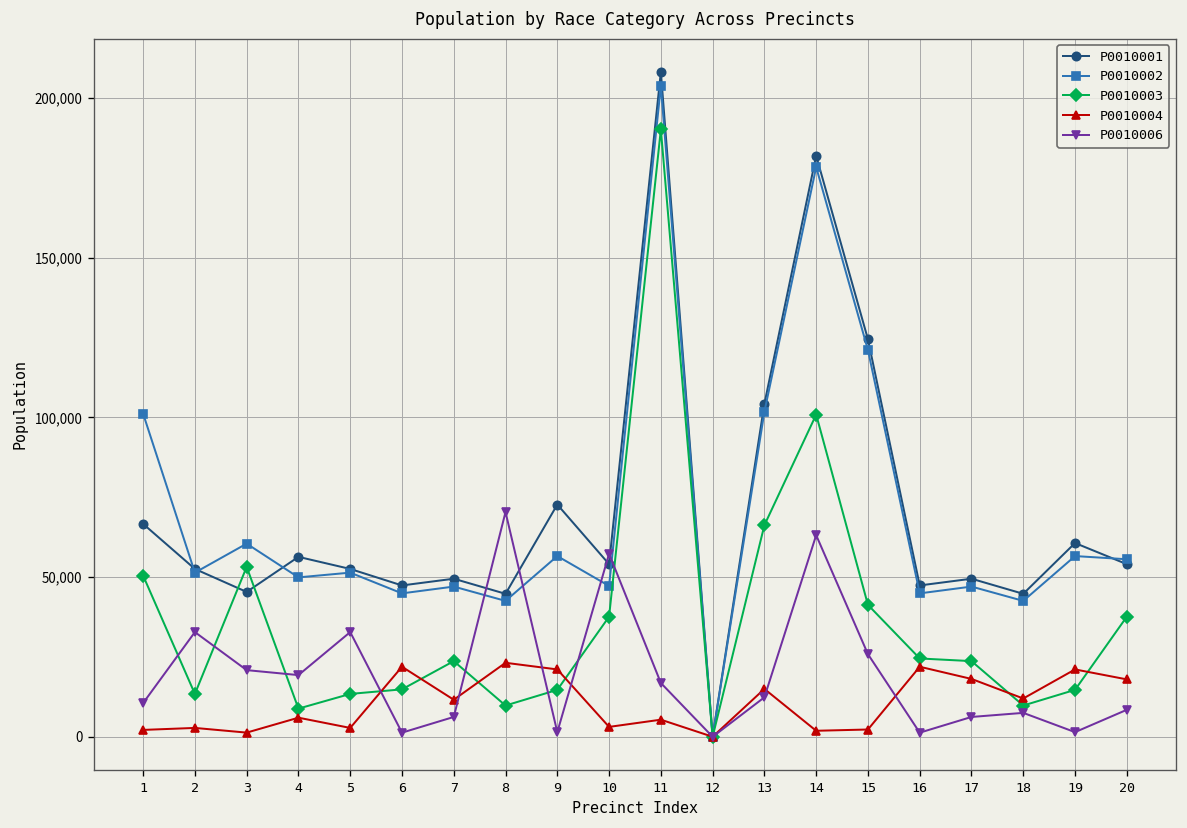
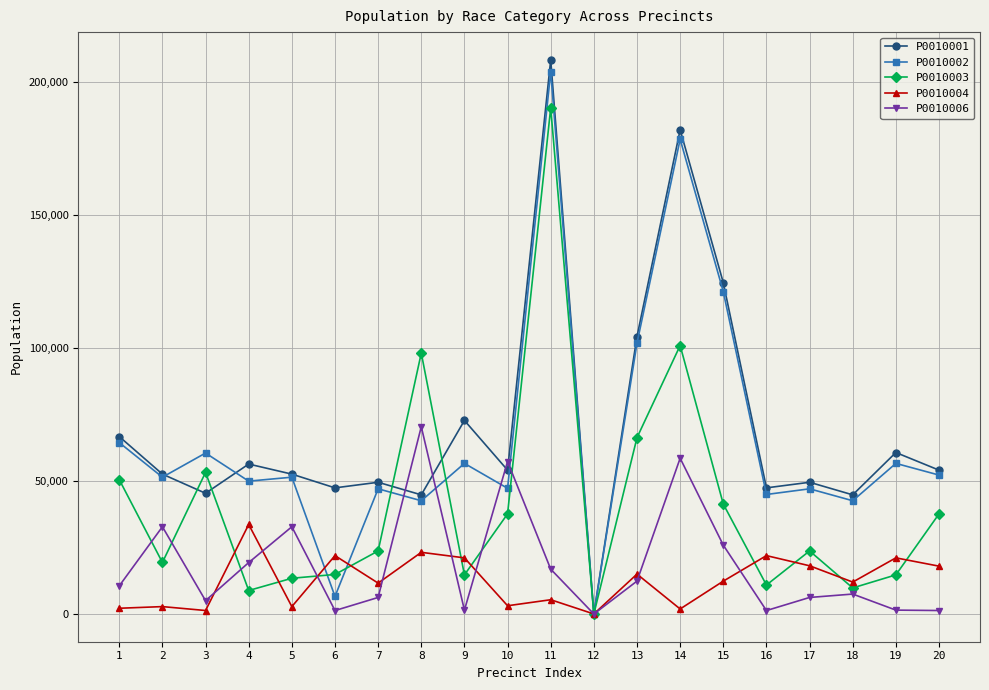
  {
    "P0010001": {
      "1": "67,000",
      "2": "53,000",
      "3": "45,000",
      "4": "56,000",
      "5": "53,000",
      "6": "47,000",
      "7": "50,000",
      "8": "45,000",
      "9": "73,000",
      "10": "54,000",
      "11": "208,000",
      "13": "104,000",
      "14": "182,000",
      "15": "124,000",
      "16": "47,000",
      "17": "50,000",
      "18": "45,000",
      "19": "61,000",
      "20": "54,000"
    },
    "P0010002": {
-     "1": "101,000",
+     "1": "64,000",
      "2": "51,000",
      "3": "60,000",
      "4": "50,000",
      "5": "51,000",
-     "6": "45,000",
+     "6": "7,000",
      "7": "47,000",
      "8": "43,000",
      "9": "57,000",
      "10": "47,000",
      "11": "204,000",
      "13": "102,000",
      "14": "178,000",
      "15": "121,000",
      "16": "45,000",
      "17": "47,000",
      "18": "43,000",
      "19": "57,000",
-     "20": "56,000"
+     "20": "52,000"
    },
    "P0010003": {
      "1": "50,000",
-     "2": "13,000",
+     "2": "19,000",
      "3": "53,000",
      "4": "9,000",
      "5": "13,000",
      "6": "15,000",
      "7": "24,000",
-     "8": "10,000",
+     "8": "98,000",
      "9": "15,000",
      "10": "38,000",
      "11": "190,000",
      "13": "66,000",
      "14": "101,000",
      "15": "41,000",
-     "16": "25,000",
+     "16": "11,000",
      "17": "24,000",
      "18": "10,000",
      "19": "15,000",
      "20": "38,000"
    },
    "P0010004": {
      "1": "2,000",
      "2": "3,000",
      "3": "1,000",
-     "4": "6,000",
+     "4": "34,000",
      "5": "3,000",
      "6": "22,000",
      "7": "12,000",
      "8": "23,000",
      "9": "21,000",
      "10": "3,000",
      "11": "5,000",
      "13": "15,000",
      "14": "2,000",
-     "15": "2,000",
+     "15": "12,000",
      "16": "22,000",
      "17": "18,000",
      "18": "12,000",
      "19": "21,000",
      "20": "18,000"
    },
    "P0010006": {
      "1": "11,000",
      "2": "33,000",
-     "3": "21,000",
+     "3": "5,000",
      "4": "19,000",
      "5": "33,000",
      "6": "1,000",
      "7": "6,000",
      "8": "70,000",
      "9": "1,000",
      "10": "57,000",
      "11": "17,000",
      "13": "12,000",
-     "14": "63,000",
+     "14": "59,000",
      "15": "26,000",
      "16": "1,000",
      "17": "6,000",
      "18": "7,000",
      "19": "1,000",
-     "20": "8,000"
+     "20": "1,000"
    }
  }
